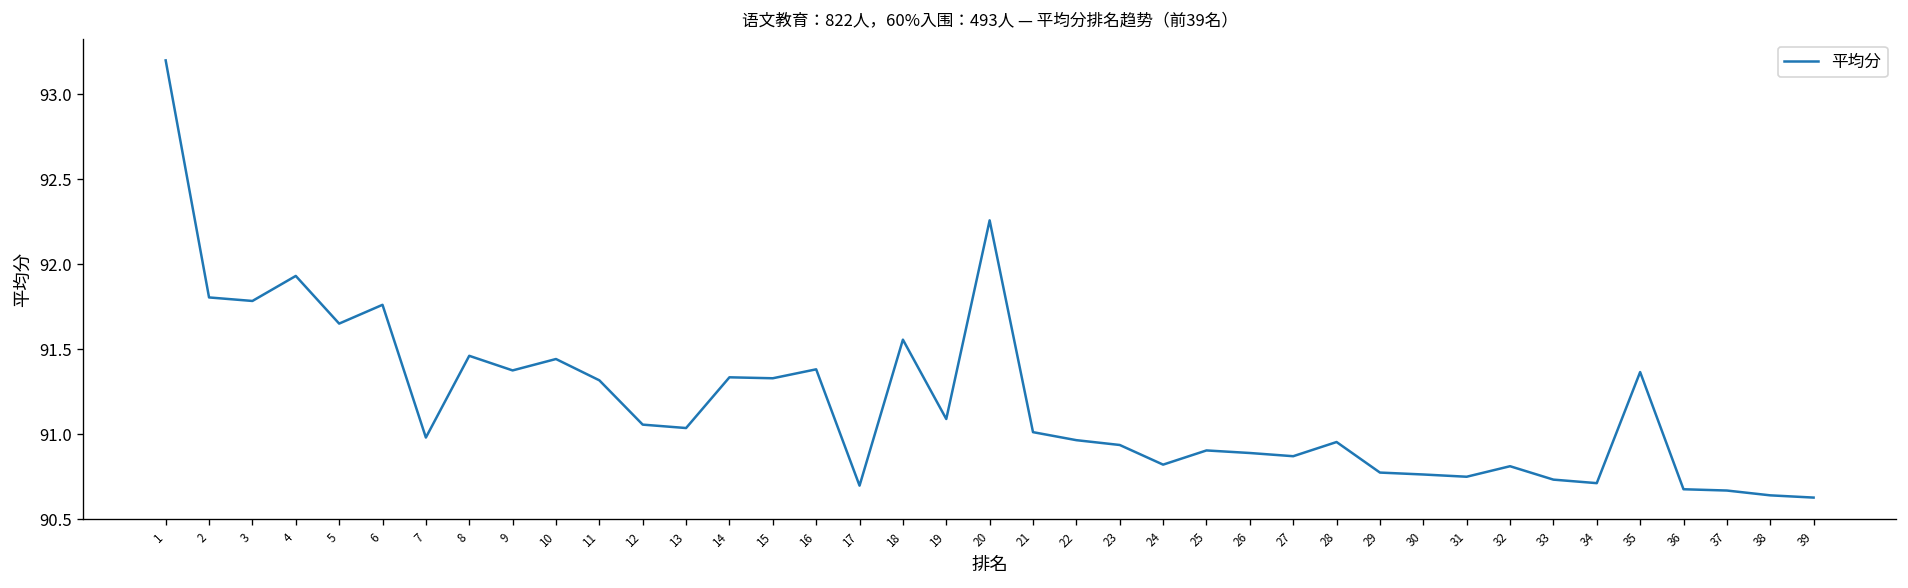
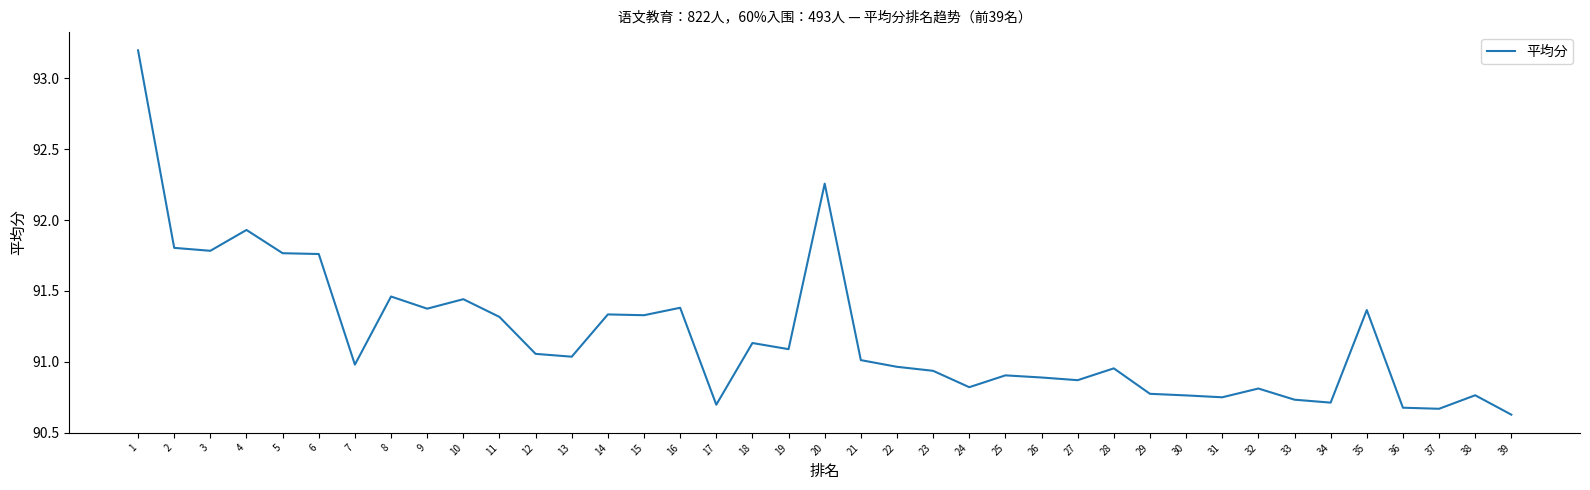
  {
    "1": 93.20,
    "2": 91.80,
    "3": 91.78,
    "4": 91.93,
-   "5": 91.65,
+   "5": 91.77,
    "6": 91.76,
    "7": 90.98,
    "8": 91.46,
    "9": 91.37,
    "10": 91.44,
    "11": 91.32,
    "12": 91.06,
    "13": 91.04,
    "14": 91.33,
    "15": 91.33,
    "16": 91.38,
    "17": 90.70,
-   "18": 91.56,
+   "18": 91.13,
    "19": 91.09,
    "20": 92.26,
    "21": 91.01,
    "22": 90.96,
    "23": 90.94,
    "24": 90.82,
    "25": 90.90,
    "26": 90.89,
    "27": 90.87,
    "28": 90.95,
    "29": 90.77,
    "30": 90.76,
    "31": 90.75,
    "32": 90.81,
    "33": 90.73,
    "34": 90.71,
    "35": 91.36,
    "36": 90.68,
    "37": 90.67,
-   "38": 90.64,
+   "38": 90.76,
    "39": 90.63
  }
